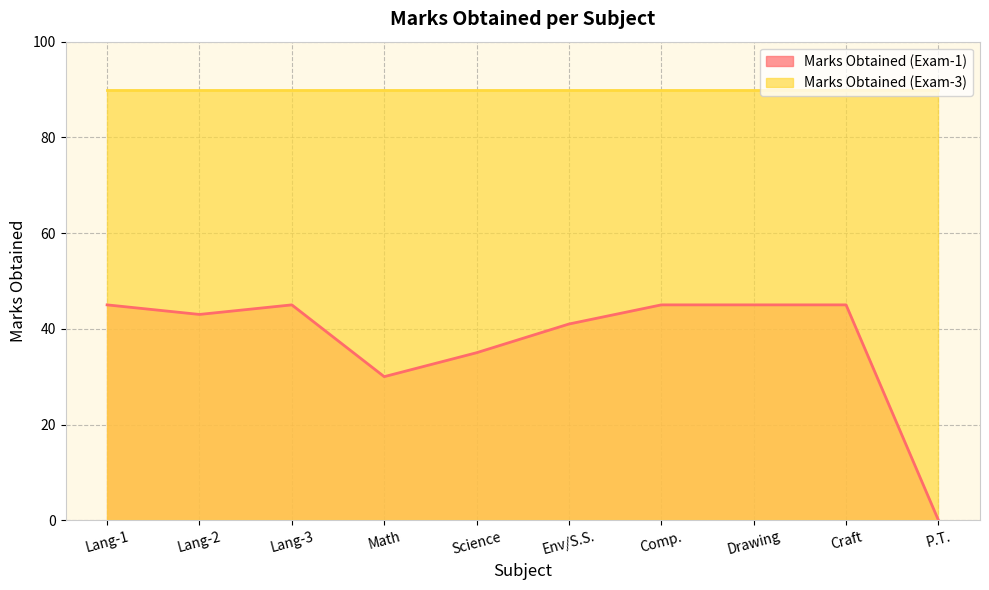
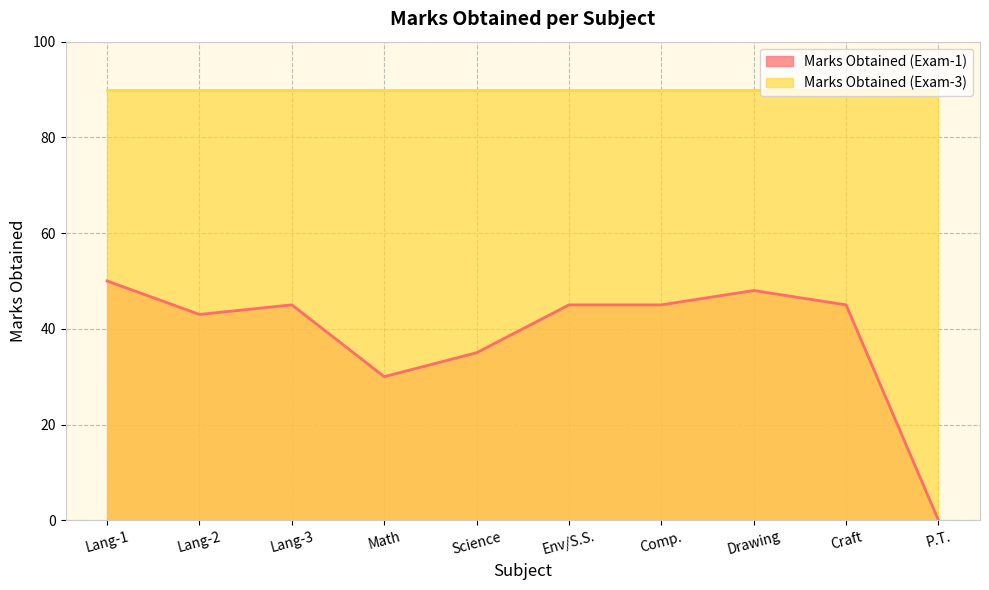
  {
    "Marks Obtained (Exam-1)": {
-     "Lang-1": 45,
+     "Lang-1": 50,
      "Lang-2": 43,
      "Lang-3": 45,
      "Math": 30,
      "Science": 35,
-     "Env/S.S.": 41,
+     "Env/S.S.": 45,
      "Comp.": 45,
-     "Drawing": 45,
+     "Drawing": 48,
      "Craft": 45,
      "P.T.": 0
    },
    "Marks Obtained (Exam-3)": {
      "Lang-1": 90,
      "Lang-2": 90,
      "Lang-3": 90,
      "Math": 90,
      "Science": 90,
      "Env/S.S.": 90,
      "Comp.": 90,
      "Drawing": 90
    }
  }
